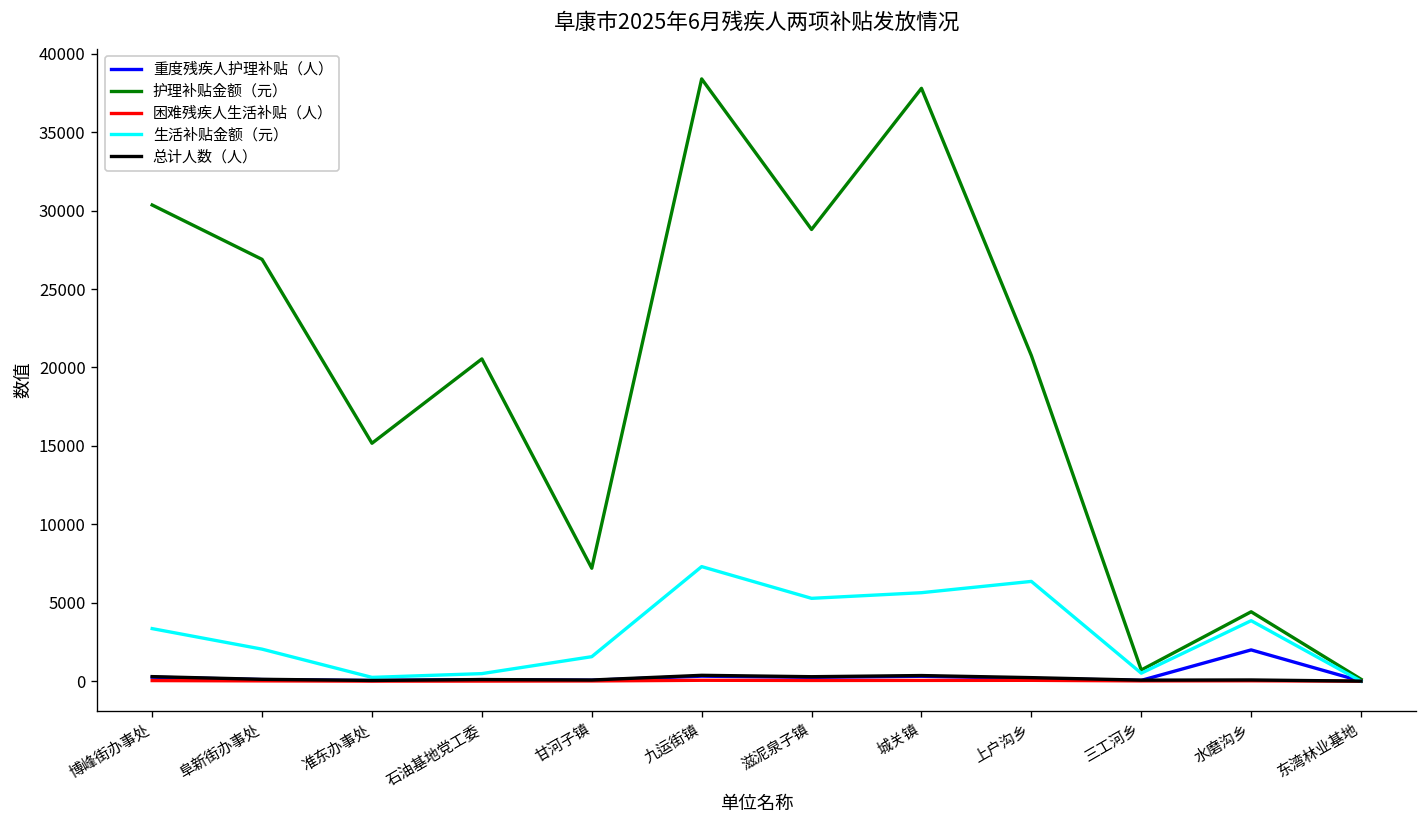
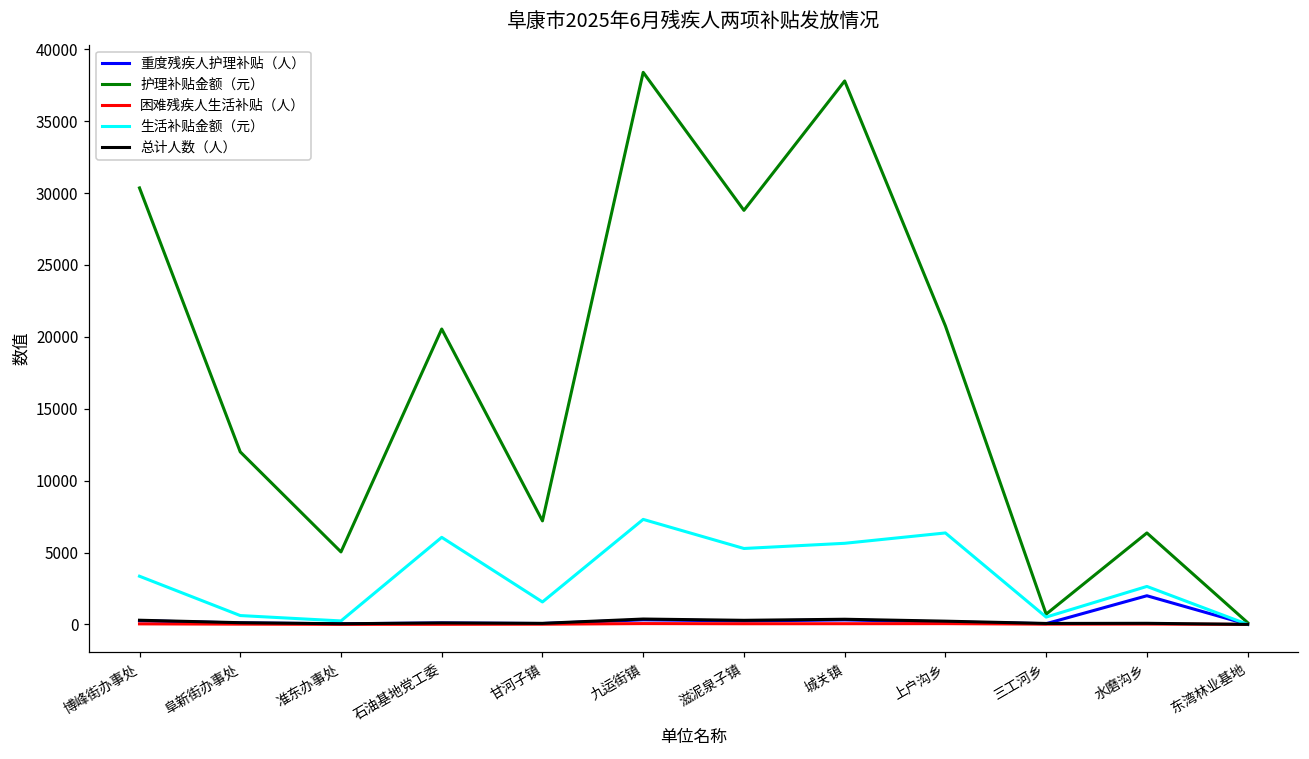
  {
    "重度残疾人护理补贴（人）": {
      "水磨沟乡": 2000
    },
    "护理补贴金额（元）": {
      "博峰街办事处": 30400,
-     "阜新街办事处": 26900,
-     "准东办事处": 15200,
+     "阜新街办事处": 12000,
+     "准东办事处": 5000,
      "石油基地党工委": 20500,
      "甘河子镇": 7200,
      "九运街镇": 38400,
      "滋泥泉子镇": 28800,
      "城关镇": 37800,
      "上户沟乡": 20800,
      "三工河乡": 700,
-     "水磨沟乡": 4400
+     "水磨沟乡": 6400
    },
    "困难残疾人生活补贴（人）": {
      "博峰街办事处": 0,
      "九运街镇": 100,
      "城关镇": 0
    },
    "生活补贴金额（元）": {
      "博峰街办事处": 3400,
-     "阜新街办事处": 2000,
-     "石油基地党工委": 500,
+     "阜新街办事处": 600,
+     "石油基地党工委": 6100,
      "甘河子镇": 1600,
      "九运街镇": 7300,
      "滋泥泉子镇": 5300,
      "城关镇": 5600,
      "上户沟乡": 6400,
      "三工河乡": 500,
-     "水磨沟乡": 3900
+     "水磨沟乡": 2600
    }
  }
